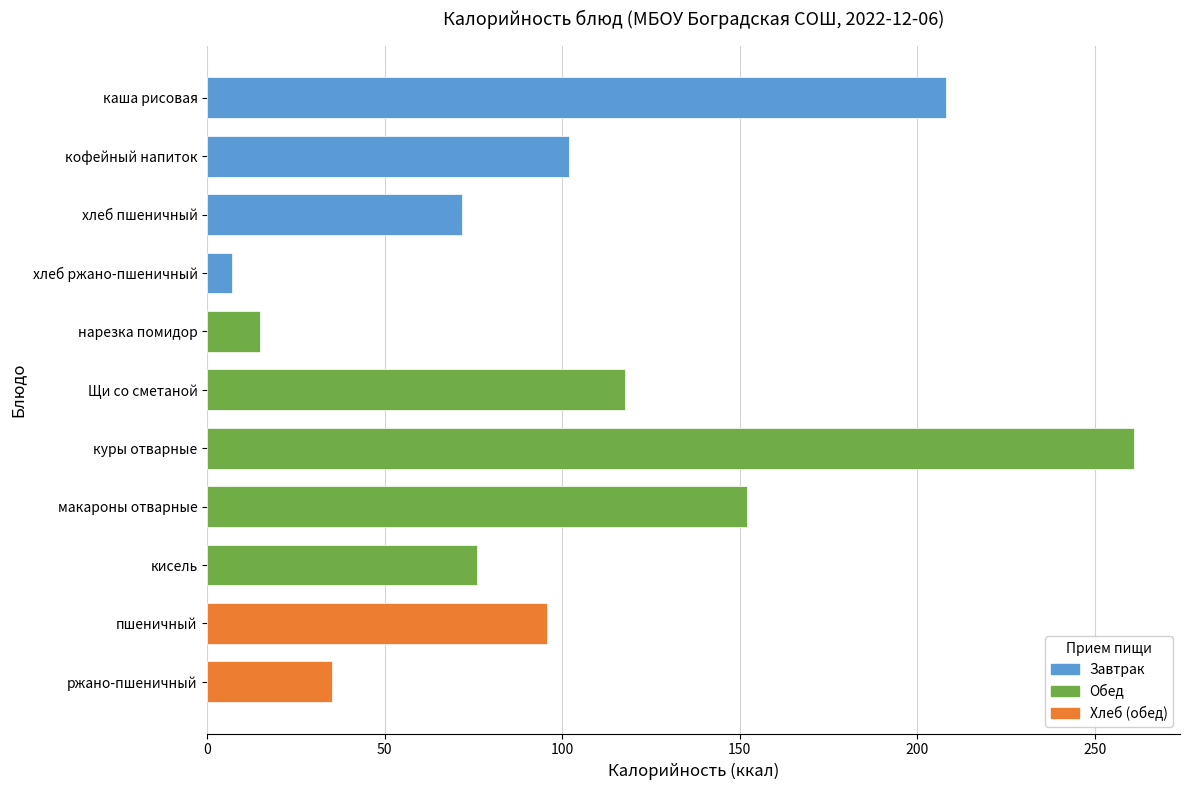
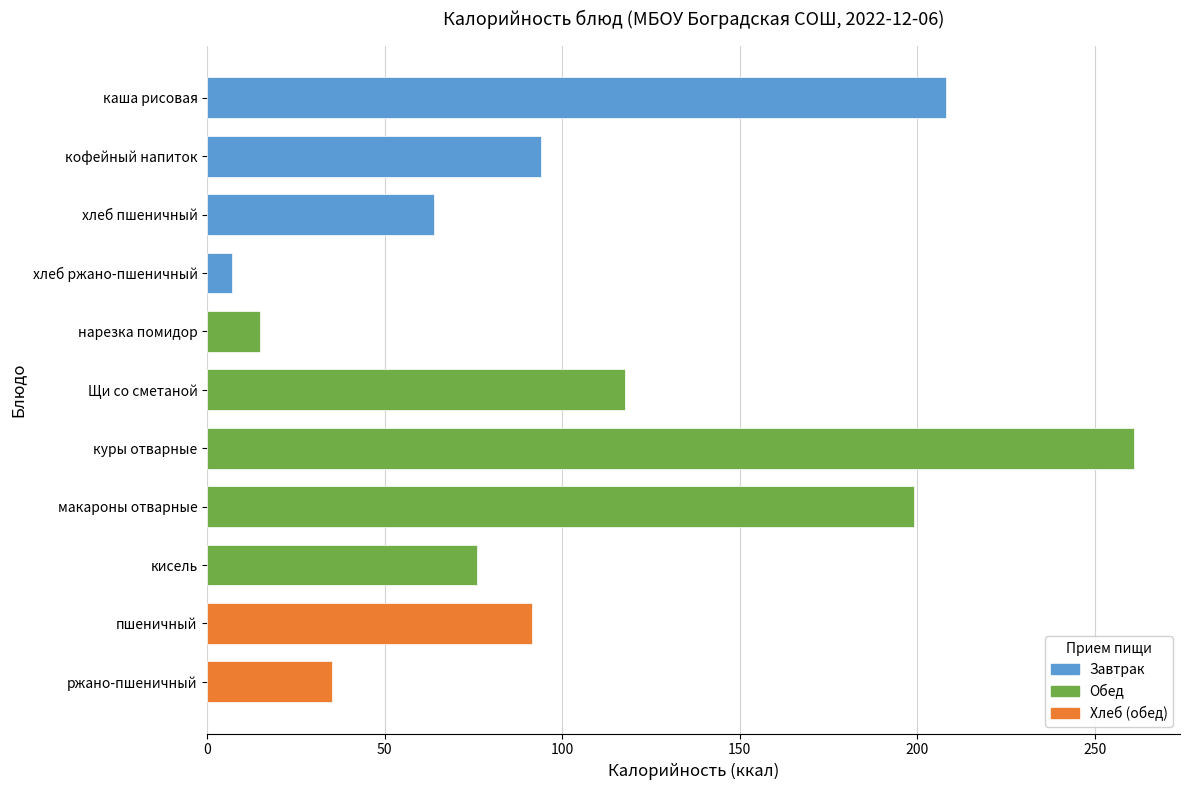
  {
    "каша рисовая": 208,
-   "кофейный напиток": 102,
-   "хлеб пшеничный": 72,
+   "кофейный напиток": 94,
+   "хлеб пшеничный": 64,
    "хлеб ржано-пшеничный": 7,
    "нарезка помидор": 15,
    "Щи со сметаной": 118,
    "куры отварные": 261,
-   "макароны отварные": 152,
+   "макароны отварные": 199,
    "кисель": 76,
-   "пшеничный": 96,
+   "пшеничный": 91,
    "ржано-пшеничный": 35
  }
